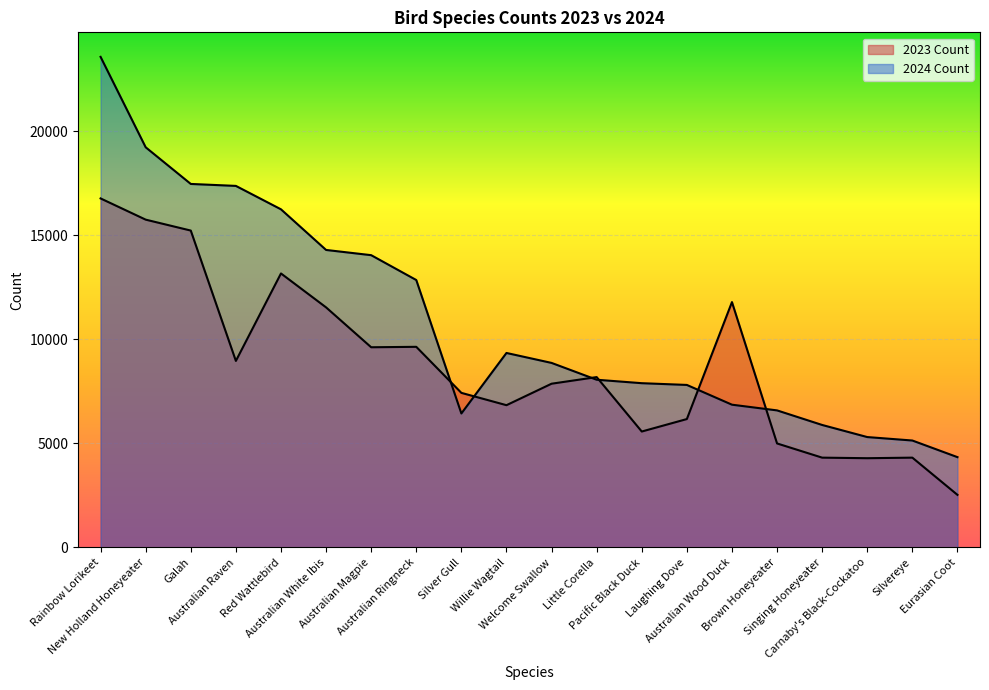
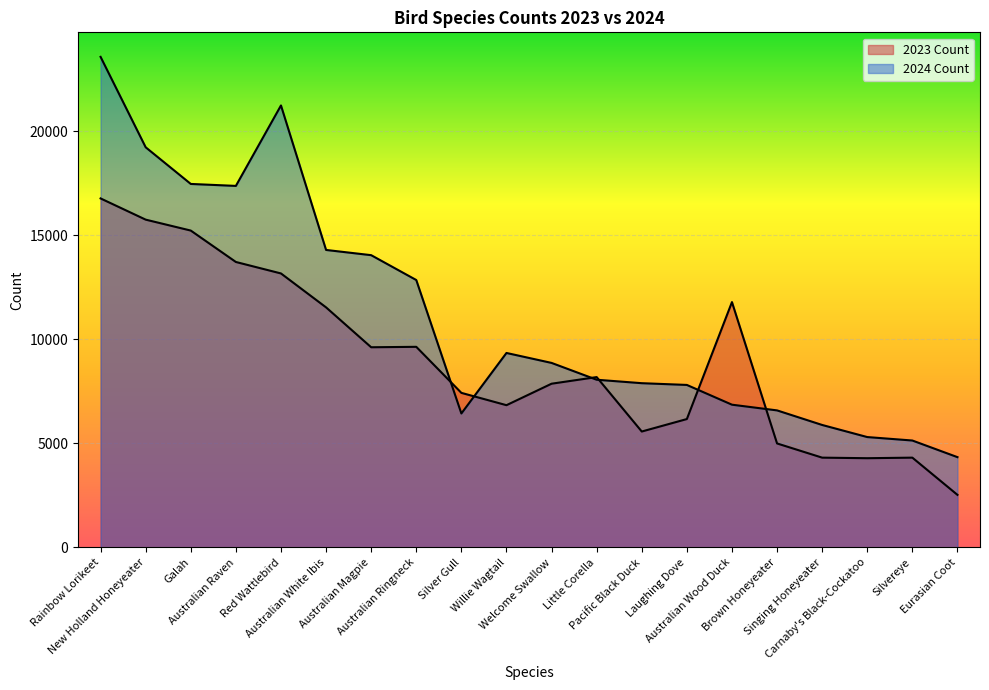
  {
    "2023 Count": {
      "Rainbow Lorikeet": 16800,
      "New Holland Honeyeater": 15800,
      "Galah": 15200,
-     "Australian Raven": 9000,
+     "Australian Raven": 13700,
      "Red Wattlebird": 13200,
      "Australian White Ibis": 11500,
      "Australian Magpie": 9600,
      "Australian Ringneck": 9600,
      "Silver Gull": 7400,
      "Willie Wagtail": 6800,
      "Welcome Swallow": 7900,
      "Little Corella": 8200,
      "Pacific Black Duck": 5600,
      "Laughing Dove": 6200,
      "Australian Wood Duck": 11800,
      "Brown Honeyeater": 5000,
      "Singing Honeyeater": 4300,
      "Carnaby's Black-Cockatoo": 4300,
      "Silvereye": 4300,
      "Eurasian Coot": 2500
    },
    "2024 Count": {
      "Rainbow Lorikeet": 23600,
      "New Holland Honeyeater": 19200,
      "Galah": 17500,
      "Australian Raven": 17400,
-     "Red Wattlebird": 16200,
+     "Red Wattlebird": 21200,
      "Australian White Ibis": 14300,
      "Australian Magpie": 14000,
      "Australian Ringneck": 12800,
      "Silver Gull": 6400,
      "Willie Wagtail": 9300,
      "Welcome Swallow": 8900,
      "Little Corella": 8100,
      "Pacific Black Duck": 7900,
      "Laughing Dove": 7800,
      "Australian Wood Duck": 6900,
      "Brown Honeyeater": 6600,
      "Singing Honeyeater": 5900,
      "Carnaby's Black-Cockatoo": 5300,
      "Silvereye": 5100,
      "Eurasian Coot": 4300
    }
  }
